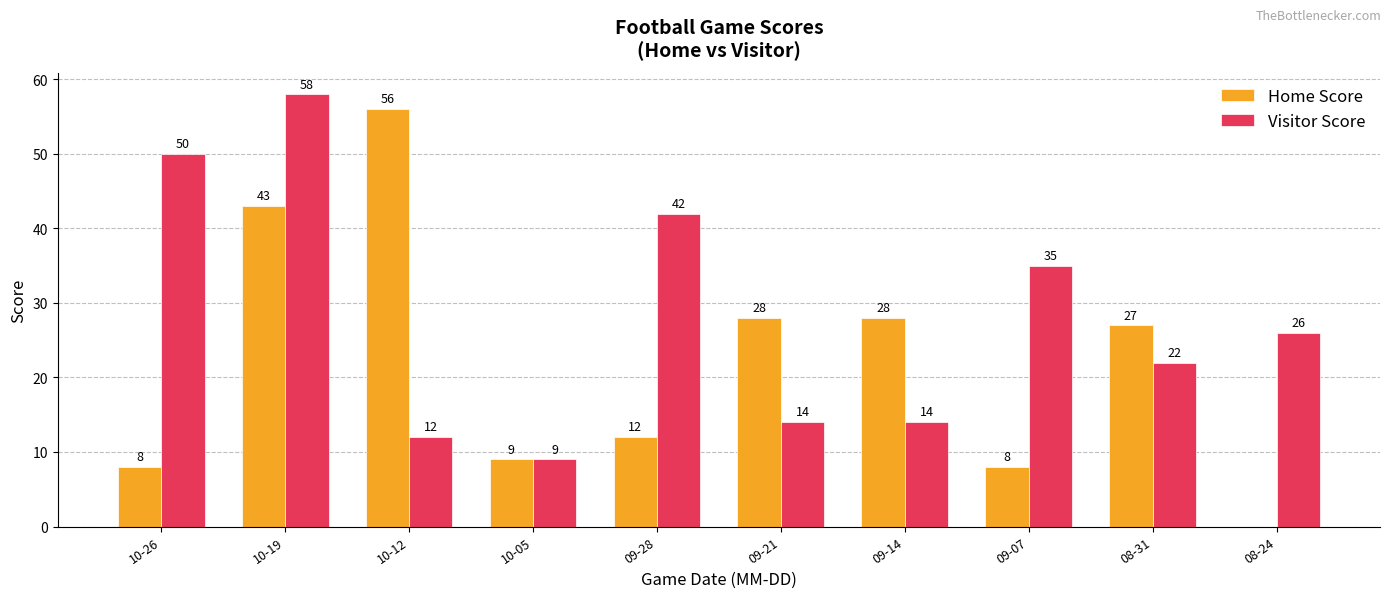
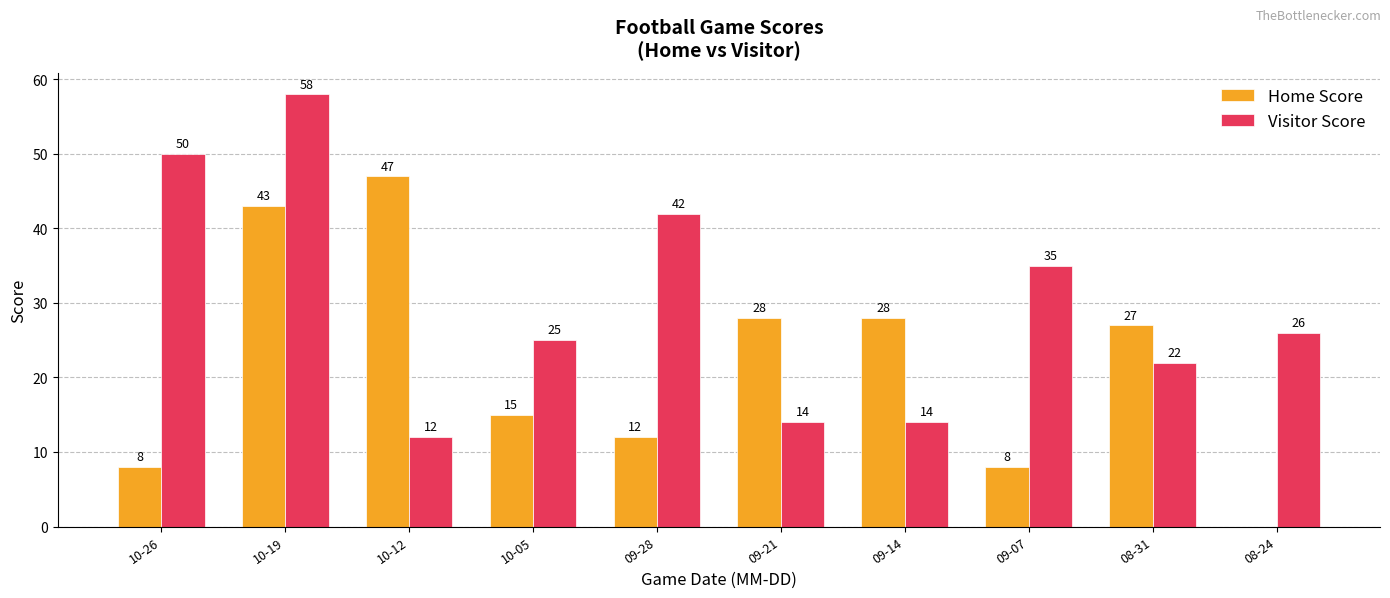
  {
    "Home Score": {
      "10-26": 8,
      "10-19": 43,
-     "10-12": 56,
-     "10-05": 9,
+     "10-12": 47,
+     "10-05": 15,
      "09-28": 12,
      "09-21": 28,
      "09-14": 28,
      "09-07": 8,
      "08-31": 27
    },
    "Visitor Score": {
      "10-26": 50,
      "10-19": 58,
      "10-12": 12,
-     "10-05": 9,
+     "10-05": 25,
      "09-28": 42,
      "09-21": 14,
      "09-14": 14,
      "09-07": 35,
      "08-31": 22,
      "08-24": 26
    }
  }
